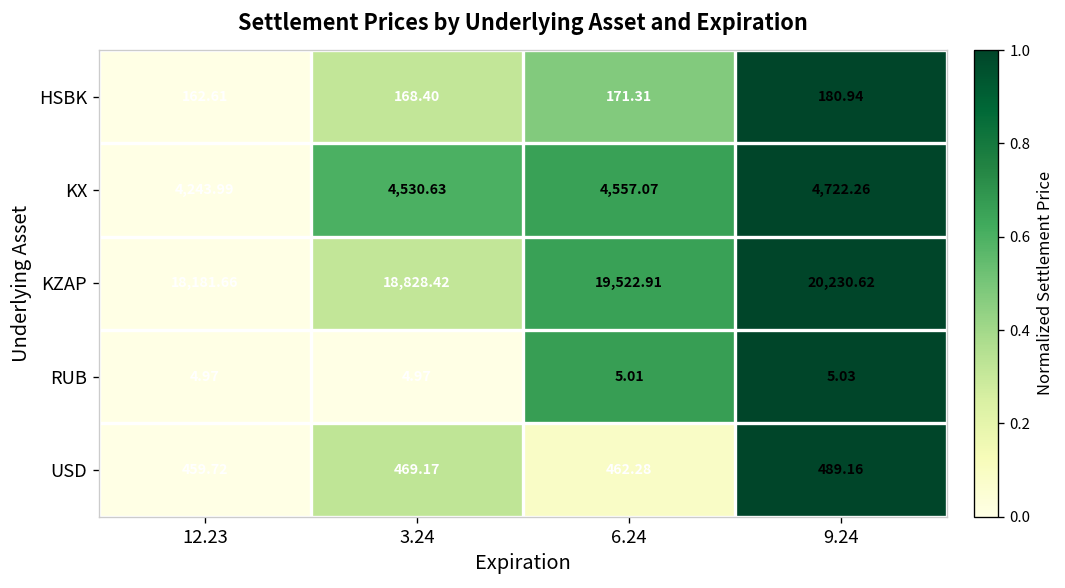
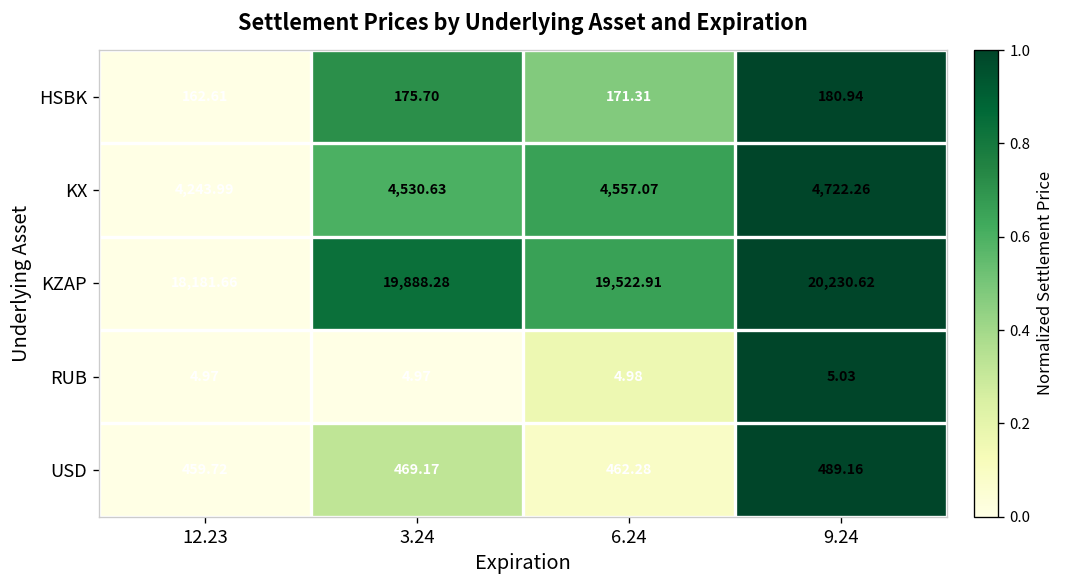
  {
    "HSBK": {
-     "3.24": "168.40",
+     "3.24": "175.70",
      "6.24": "171.31",
      "9.24": "180.94"
    },
    "KX": {
      "3.24": "4,530.63",
      "6.24": "4,557.07",
      "9.24": "4,722.26"
    },
    "KZAP": {
-     "3.24": "18,828.42",
+     "3.24": "19,888.28",
      "6.24": "19,522.91",
      "9.24": "20,230.62"
    },
    "RUB": {
-     "6.24": "5.01",
+     "6.24": "4.98",
      "9.24": "5.03"
    },
    "USD": {
      "3.24": "469.17",
      "6.24": "462.28",
      "9.24": "489.16"
    }
  }
